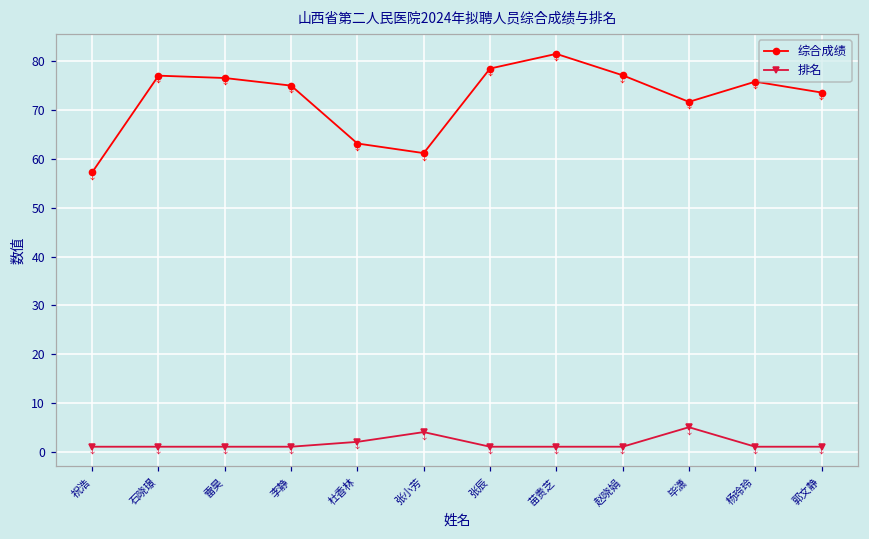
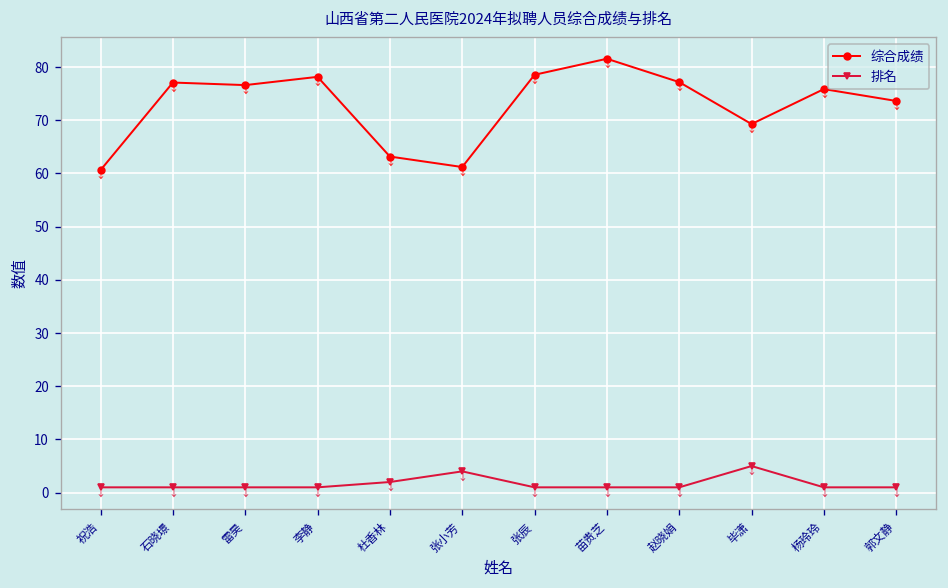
  {
    "综合成绩": {
-     "祝浩": 57,
+     "祝浩": 61,
      "石晓璟": 77,
      "雷昊": 77,
-     "李静": 75,
+     "李静": 78,
      "杜香林": 63,
      "张小芳": 61,
      "张辰": 79,
      "苗贵芝": 82,
      "赵晓娟": 77,
-     "毕潇": 72,
+     "毕潇": 69,
      "杨玲玲": 76,
      "郭文静": 74
    },
    "排名": {
      "祝浩": 1,
      "石晓璟": 1,
      "雷昊": 1,
      "李静": 1,
      "杜香林": 2,
      "张小芳": 4,
      "张辰": 1,
      "苗贵芝": 1,
      "赵晓娟": 1,
      "毕潇": 5,
      "杨玲玲": 1,
      "郭文静": 1
    }
  }
